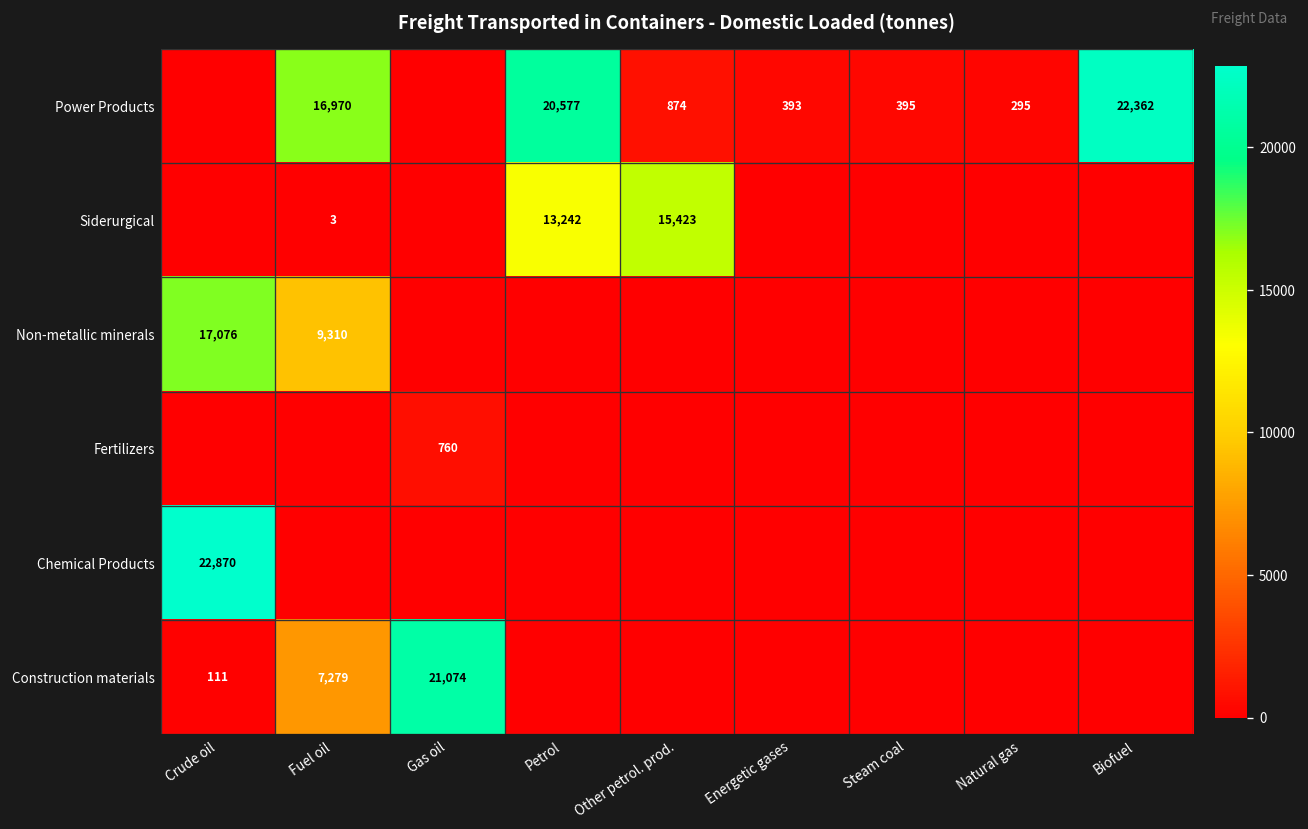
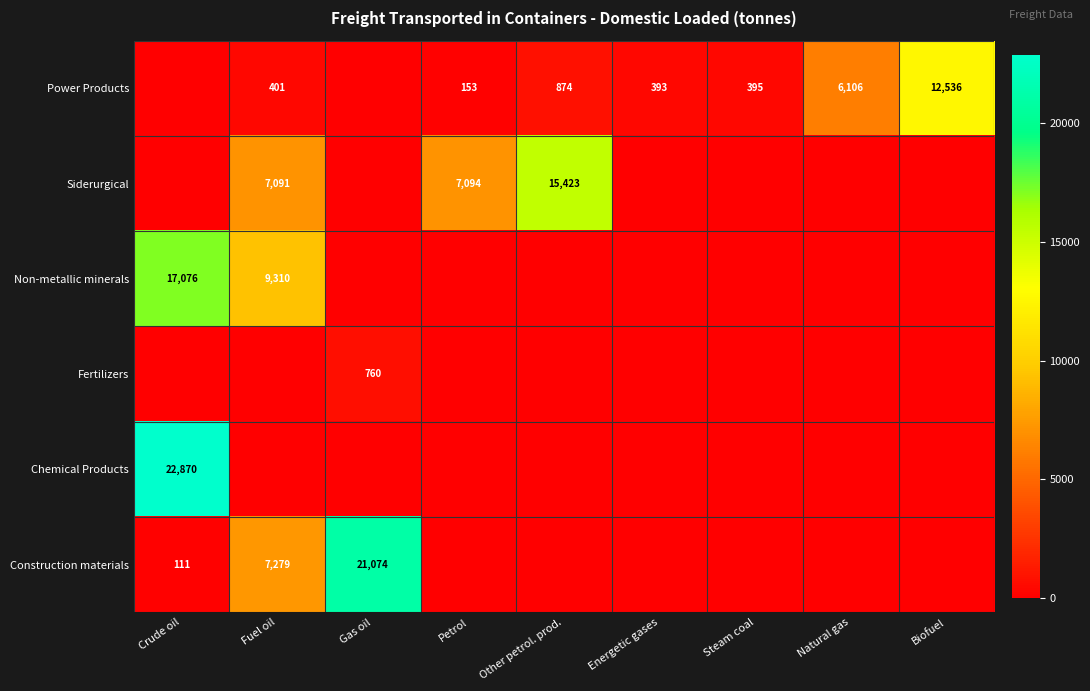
  {
    "Power Products": {
-     "Fuel oil": "16,970",
-     "Petrol": "20,577",
+     "Fuel oil": "401",
+     "Petrol": "153",
      "Other petrol. prod.": "874",
      "Energetic gases": "393",
      "Steam coal": "395",
-     "Natural gas": "295",
-     "Biofuel": "22,362"
+     "Natural gas": "6,106",
+     "Biofuel": "12,536"
    },
    "Siderurgical": {
-     "Fuel oil": "3",
-     "Petrol": "13,242",
+     "Fuel oil": "7,091",
+     "Petrol": "7,094",
      "Other petrol. prod.": "15,423"
    },
    "Non-metallic minerals": {
      "Crude oil": "17,076",
      "Fuel oil": "9,310"
    },
    "Fertilizers": {
      "Gas oil": "760"
    },
    "Chemical Products": {
      "Crude oil": "22,870"
    },
    "Construction materials": {
      "Crude oil": "111",
      "Fuel oil": "7,279",
      "Gas oil": "21,074"
    }
  }
